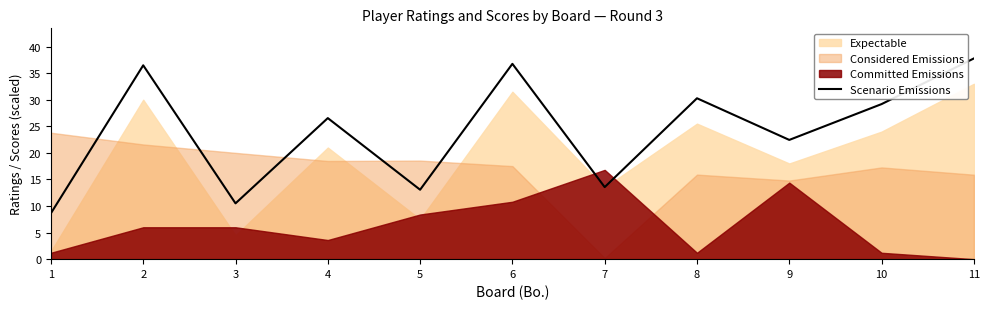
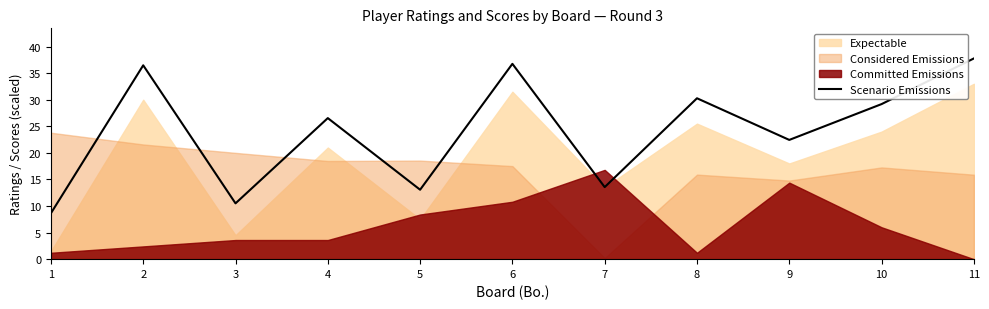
  {
    "Scenario Emissions": {
      "1": 9,
      "2": 36,
      "3": 11,
      "4": 27,
      "5": 13,
      "6": 37,
      "8": 30,
      "9": 22,
      "10": 29,
      "11": 38
    },
    "Committed Emissions": {
-     "2": 6,
-     "3": 6,
+     "2": 2,
+     "3": 4,
      "4": 4,
      "5": 8,
      "6": 11,
      "7": 17,
      "8": 1,
-     "10": 1,
+     "10": 6,
      "11": 0
    }
  }
